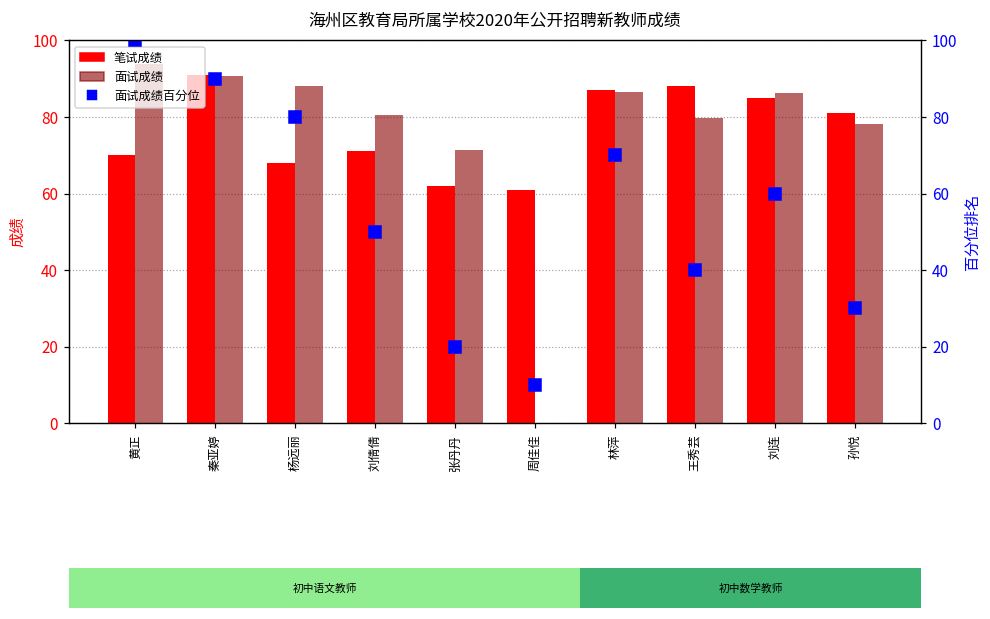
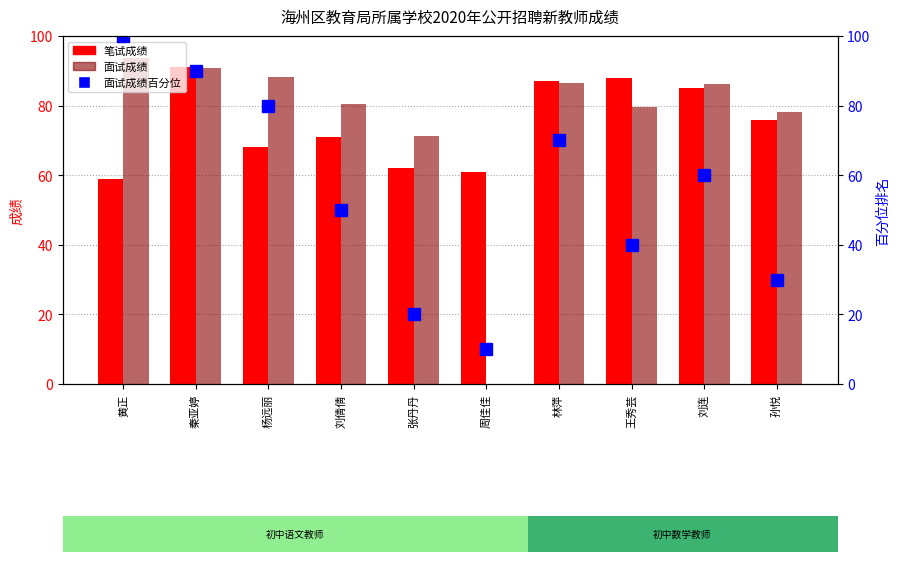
  {
    "笔试成绩": {
-     "黄正": 70,
+     "黄正": 59,
      "杨远丽": 68,
      "刘倩倩": 71,
      "张丹丹": 62,
      "周佳佳": 61,
      "林萍": 87,
      "王秀芸": 88,
      "刘连": 85,
-     "孙悦": 81
+     "孙悦": 76
    },
    "面试成绩": {
      "秦亚婷": 91,
      "杨远丽": 88,
      "刘倩倩": 80,
      "张丹丹": 71,
      "周佳佳": 0,
      "林萍": 86,
      "王秀芸": 80,
      "刘连": 86,
      "孙悦": 78
    }
  }
